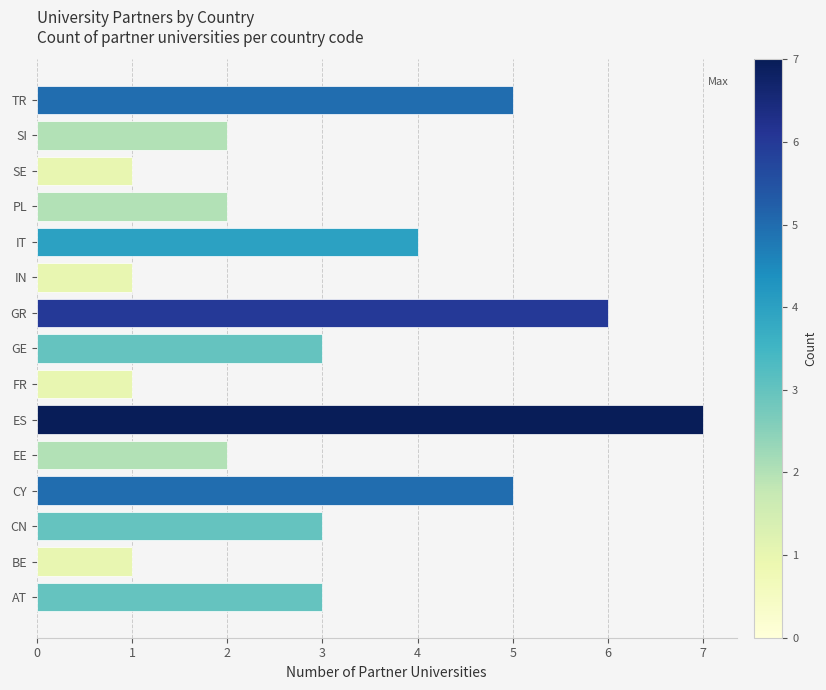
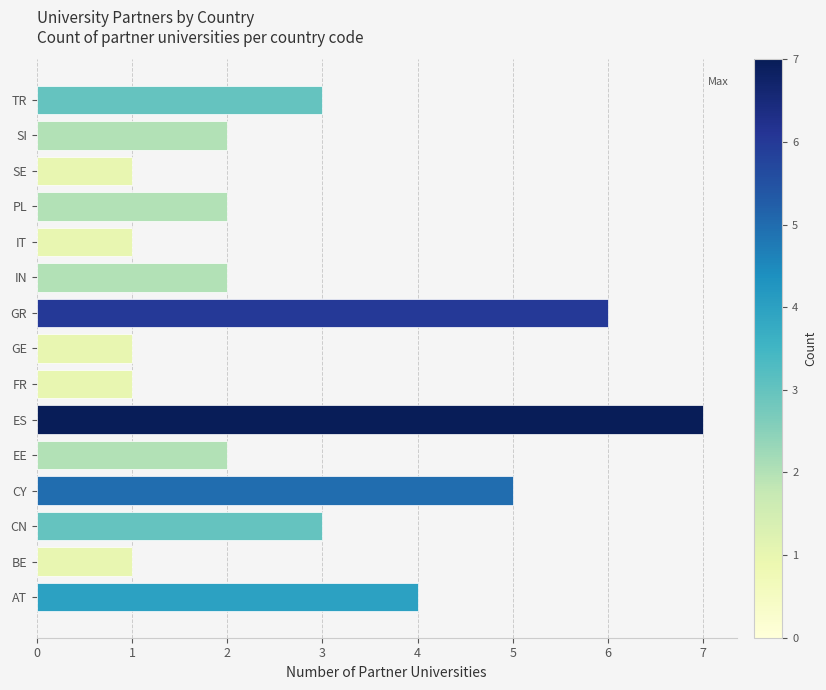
  {
-   "TR": 5,
+   "TR": 3,
    "SI": 2,
    "SE": 1,
    "PL": 2,
-   "IT": 4,
-   "IN": 1,
+   "IT": 1,
+   "IN": 2,
    "GR": 6,
-   "GE": 3,
+   "GE": 1,
    "FR": 1,
    "ES": 7,
    "EE": 2,
    "CY": 5,
    "CN": 3,
    "BE": 1,
-   "AT": 3
+   "AT": 4
  }
